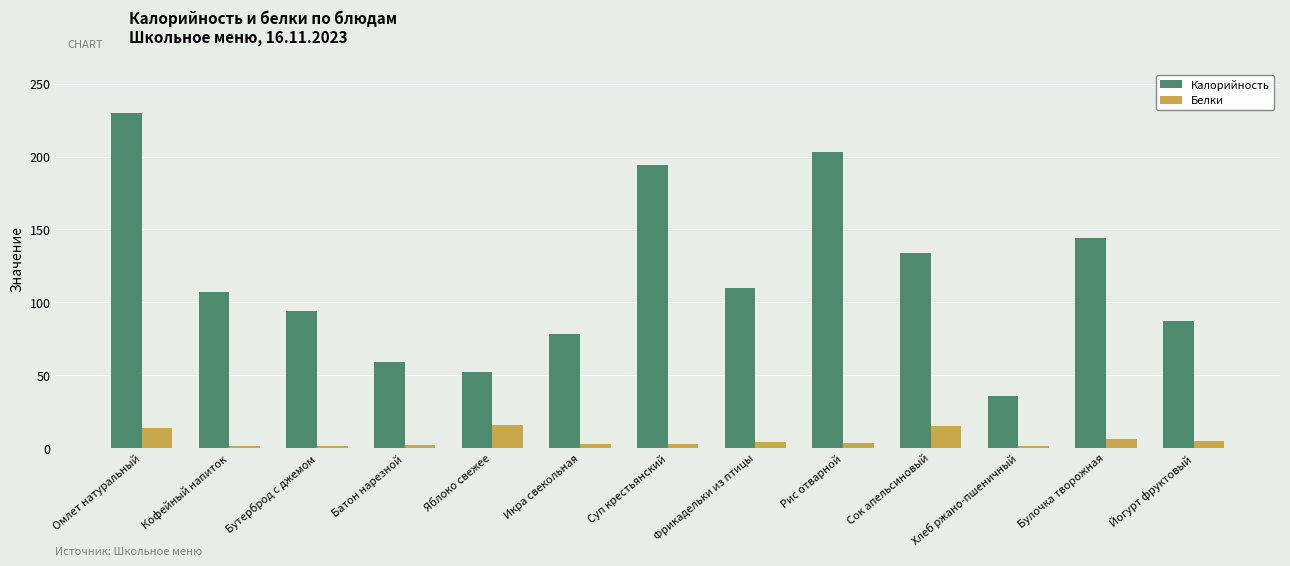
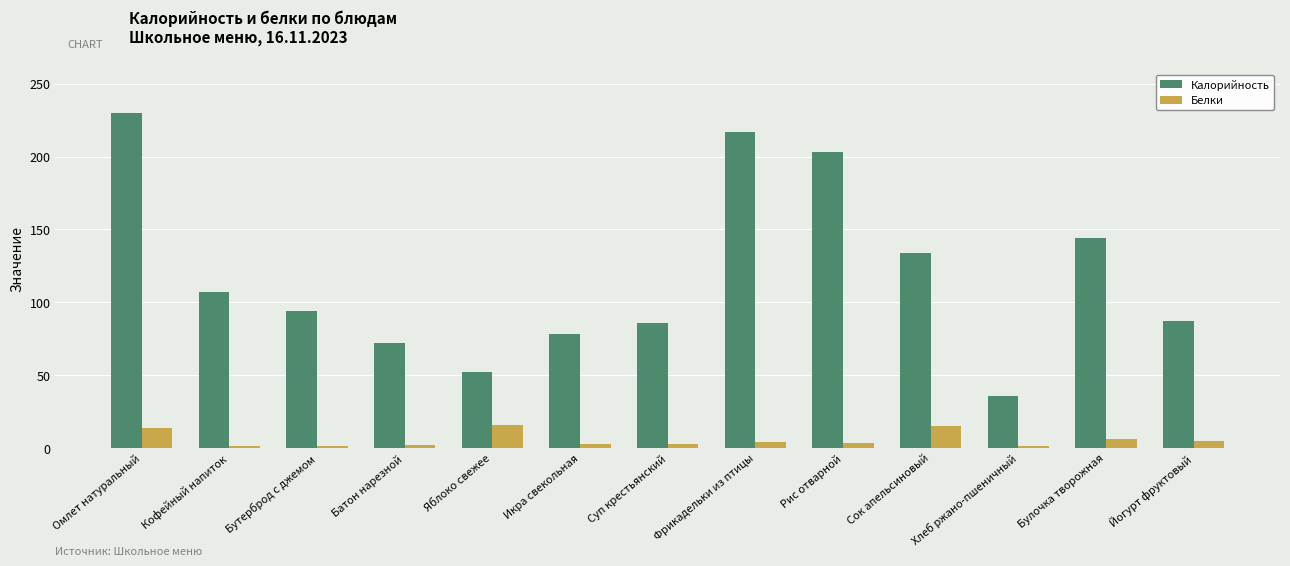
  {
    "Калорийность": {
      "Омлет натуральный": 230,
      "Кофейный напиток": 107,
      "Бутерброд с джемом": 94,
-     "Батон нарезной": 59,
+     "Батон нарезной": 72,
      "Яблоко свежее": 52,
      "Икра свекольная": 78,
-     "Суп крестьянский": 194,
-     "Фрикадельки из птицы": 110,
+     "Суп крестьянский": 86,
+     "Фрикадельки из птицы": 217,
      "Рис отварной": 203,
      "Сок апельсиновый": 134,
      "Хлеб ржано-пшеничный": 36,
      "Булочка творожная": 144,
      "Йогурт фруктовый": 87
    },
    "Белки": {
      "Омлет натуральный": 14,
      "Батон нарезной": 2,
      "Яблоко свежее": 16,
      "Икра свекольная": 3,
      "Суп крестьянский": 3,
      "Фрикадельки из птицы": 4,
      "Рис отварной": 4,
      "Сок апельсиновый": 15,
      "Булочка творожная": 6,
      "Йогурт фруктовый": 5
    }
  }
